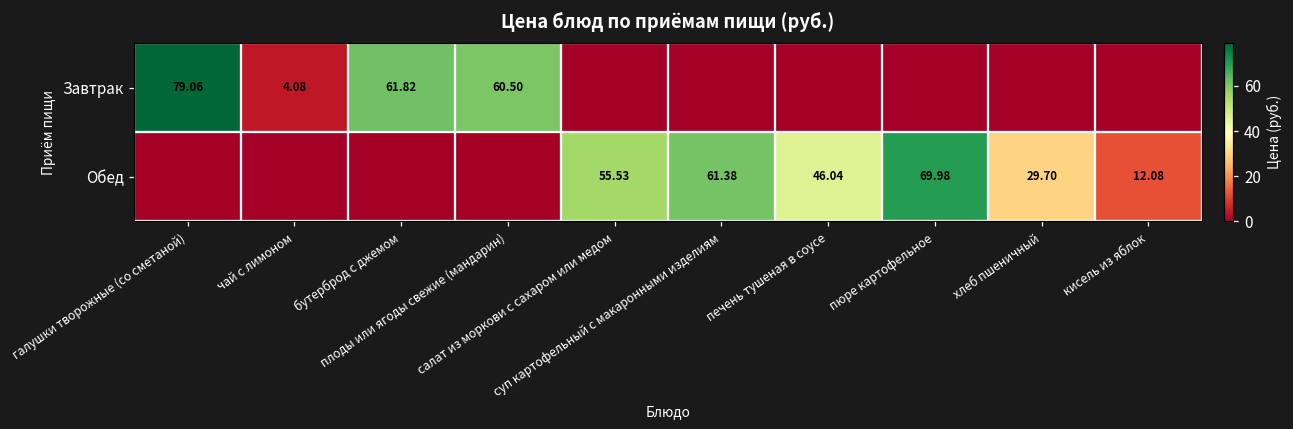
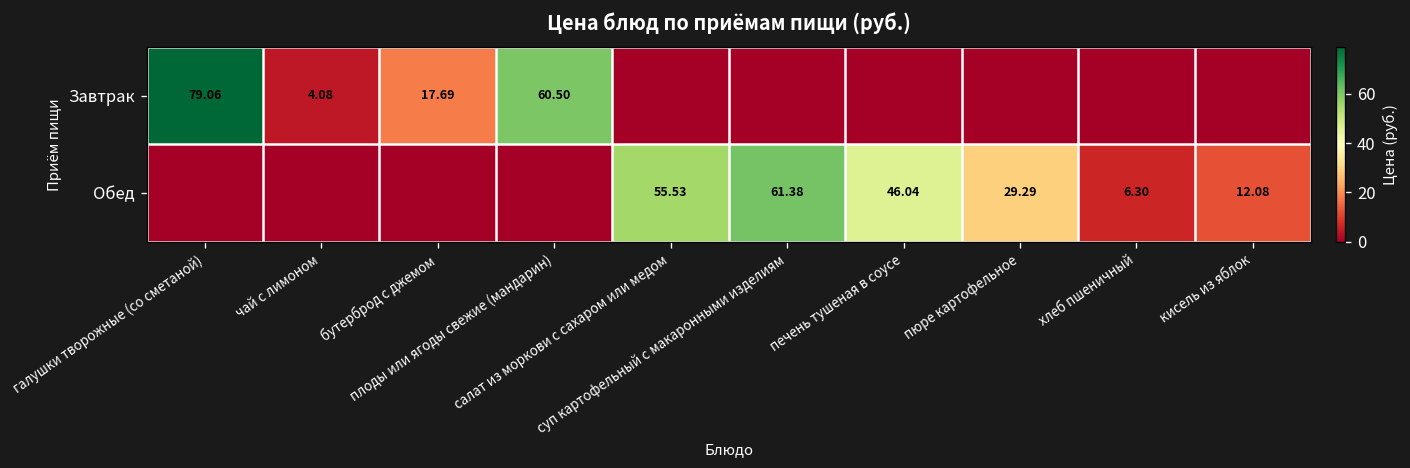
  {
    "Завтрак": {
      "галушки творожные (со сметаной)": 79.06,
      "чай с лимоном": 4.08,
-     "бутерброд с джемом": 61.82,
+     "бутерброд с джемом": 17.69,
      "плоды или ягоды свежие (мандарин)": 60.50
    },
    "Обед": {
      "салат из моркови с сахаром или медом": 55.53,
      "суп картофельный с макаронными изделиям": 61.38,
      "печень тушеная в соусе": 46.04,
-     "пюре картофельное": 69.98,
-     "хлеб пшеничный": 29.70,
+     "пюре картофельное": 29.29,
+     "хлеб пшеничный": 6.30,
      "кисель из яблок": 12.08
    }
  }
